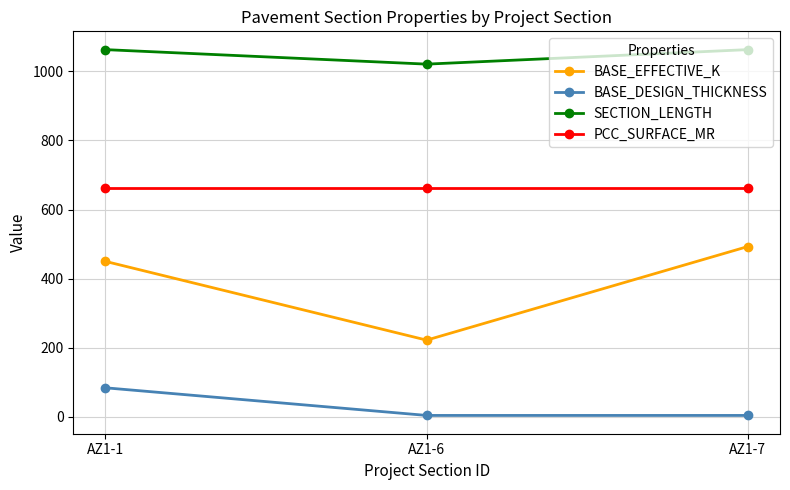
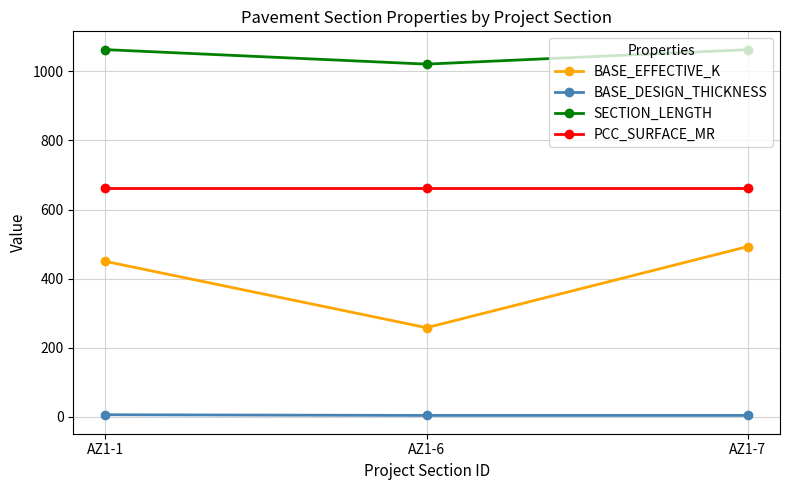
  {
    "BASE_EFFECTIVE_K": {
      "AZ1-1": 450,
-     "AZ1-6": 220,
+     "AZ1-6": 260,
      "AZ1-7": 490
    },
    "BASE_DESIGN_THICKNESS": {
-     "AZ1-1": 80,
+     "AZ1-1": 10,
      "AZ1-6": 0,
      "AZ1-7": 0
    },
    "SECTION_LENGTH": {
      "AZ1-1": 1060,
      "AZ1-6": 1020
    },
    "PCC_SURFACE_MR": {
      "AZ1-1": 660,
      "AZ1-6": 660,
      "AZ1-7": 660
    }
  }
